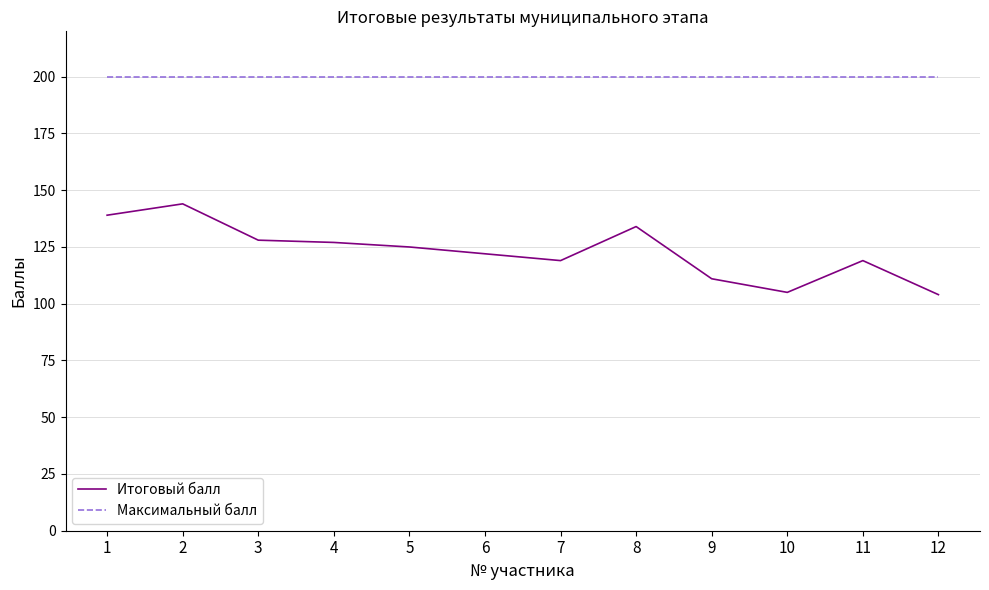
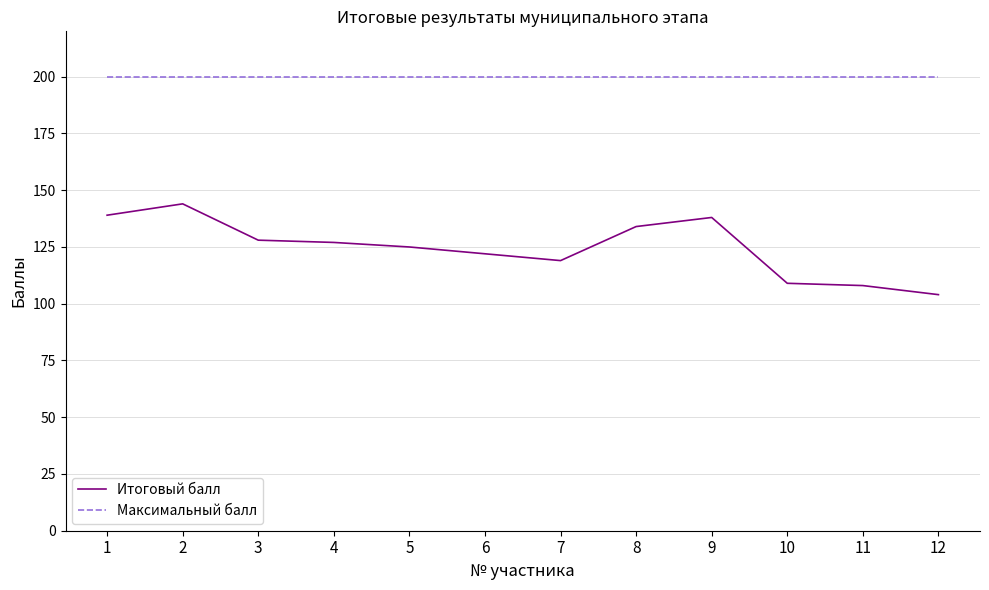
  {
    "Итоговый балл": {
      "1": 139,
      "2": 144,
      "3": 128,
      "4": 127,
      "5": 125,
      "6": 122,
      "7": 119,
      "8": 134,
-     "9": 111,
-     "10": 105,
-     "11": 119,
+     "9": 138,
+     "10": 109,
+     "11": 108,
      "12": 104
    },
    "Максимальный балл": {
      "1": 200,
      "2": 200,
      "3": 200,
      "4": 200,
      "5": 200,
      "6": 200,
      "7": 200,
      "8": 200,
      "9": 200,
      "10": 200,
      "11": 200,
      "12": 200
    }
  }
